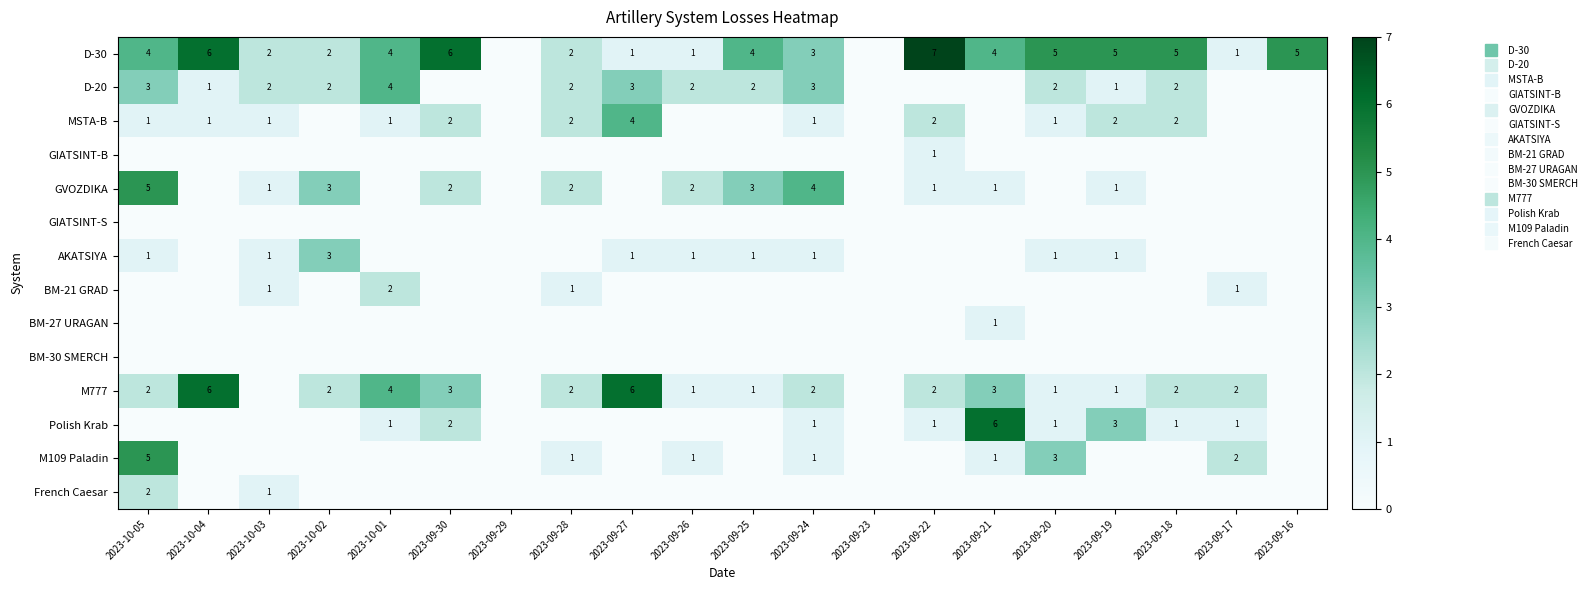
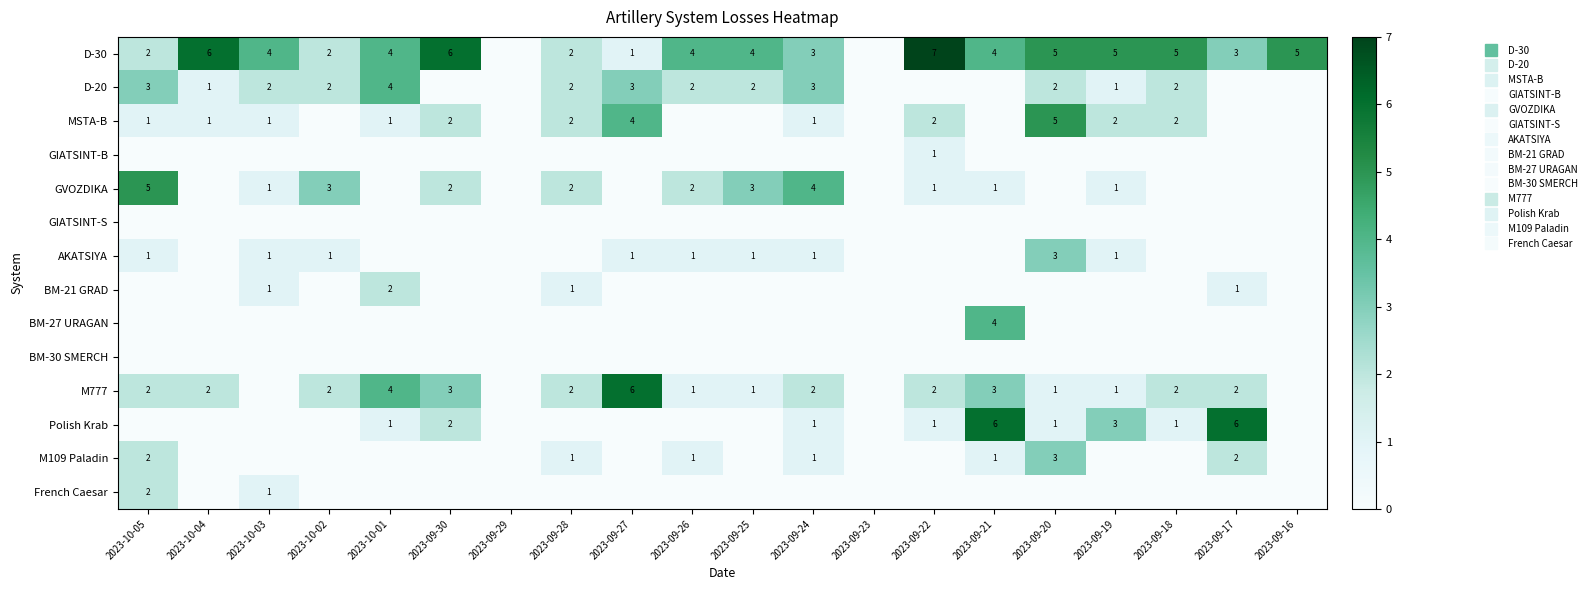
  {
    "D-30": {
-     "2023-10-05": 4,
+     "2023-10-05": 2,
      "2023-10-04": 6,
-     "2023-10-03": 2,
+     "2023-10-03": 4,
      "2023-10-02": 2,
      "2023-10-01": 4,
      "2023-09-30": 6,
      "2023-09-28": 2,
      "2023-09-27": 1,
-     "2023-09-26": 1,
+     "2023-09-26": 4,
      "2023-09-25": 4,
      "2023-09-24": 3,
      "2023-09-22": 7,
      "2023-09-21": 4,
      "2023-09-20": 5,
      "2023-09-19": 5,
      "2023-09-18": 5,
-     "2023-09-17": 1,
+     "2023-09-17": 3,
      "2023-09-16": 5
    },
    "D-20": {
      "2023-10-05": 3,
      "2023-10-04": 1,
      "2023-10-03": 2,
      "2023-10-02": 2,
      "2023-10-01": 4,
      "2023-09-28": 2,
      "2023-09-27": 3,
      "2023-09-26": 2,
      "2023-09-25": 2,
      "2023-09-24": 3,
      "2023-09-20": 2,
      "2023-09-19": 1,
      "2023-09-18": 2
    },
    "MSTA-B": {
      "2023-10-05": 1,
      "2023-10-04": 1,
      "2023-10-03": 1,
      "2023-10-01": 1,
      "2023-09-30": 2,
      "2023-09-28": 2,
      "2023-09-27": 4,
      "2023-09-24": 1,
      "2023-09-22": 2,
-     "2023-09-20": 1,
+     "2023-09-20": 5,
      "2023-09-19": 2,
      "2023-09-18": 2
    },
    "GIATSINT-B": {
      "2023-09-22": 1
    },
    "GVOZDIKA": {
      "2023-10-05": 5,
      "2023-10-03": 1,
      "2023-10-02": 3,
      "2023-09-30": 2,
      "2023-09-28": 2,
      "2023-09-26": 2,
      "2023-09-25": 3,
      "2023-09-24": 4,
      "2023-09-22": 1,
      "2023-09-21": 1,
      "2023-09-19": 1
    },
    "AKATSIYA": {
      "2023-10-05": 1,
      "2023-10-03": 1,
-     "2023-10-02": 3,
+     "2023-10-02": 1,
      "2023-09-27": 1,
      "2023-09-26": 1,
      "2023-09-25": 1,
      "2023-09-24": 1,
-     "2023-09-20": 1,
+     "2023-09-20": 3,
      "2023-09-19": 1
    },
    "BM-21 GRAD": {
      "2023-10-03": 1,
      "2023-10-01": 2,
      "2023-09-28": 1,
      "2023-09-17": 1
    },
    "BM-27 URAGAN": {
-     "2023-09-21": 1
+     "2023-09-21": 4
    },
    "M777": {
      "2023-10-05": 2,
-     "2023-10-04": 6,
+     "2023-10-04": 2,
      "2023-10-02": 2,
      "2023-10-01": 4,
      "2023-09-30": 3,
      "2023-09-28": 2,
      "2023-09-27": 6,
      "2023-09-26": 1,
      "2023-09-25": 1,
      "2023-09-24": 2,
      "2023-09-22": 2,
      "2023-09-21": 3,
      "2023-09-20": 1,
      "2023-09-19": 1,
      "2023-09-18": 2,
      "2023-09-17": 2
    },
    "Polish Krab": {
      "2023-10-01": 1,
      "2023-09-30": 2,
      "2023-09-24": 1,
      "2023-09-22": 1,
      "2023-09-21": 6,
      "2023-09-20": 1,
      "2023-09-19": 3,
      "2023-09-18": 1,
-     "2023-09-17": 1
+     "2023-09-17": 6
    },
    "M109 Paladin": {
-     "2023-10-05": 5,
+     "2023-10-05": 2,
      "2023-09-28": 1,
      "2023-09-26": 1,
      "2023-09-24": 1,
      "2023-09-21": 1,
      "2023-09-20": 3,
      "2023-09-17": 2
    },
    "French Caesar": {
      "2023-10-05": 2,
      "2023-10-03": 1
    }
  }
